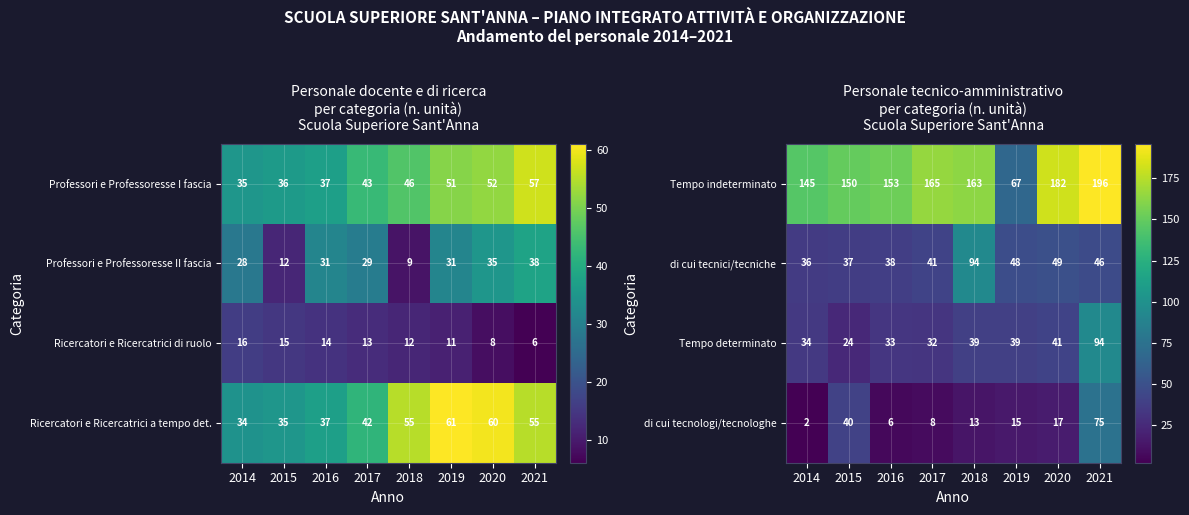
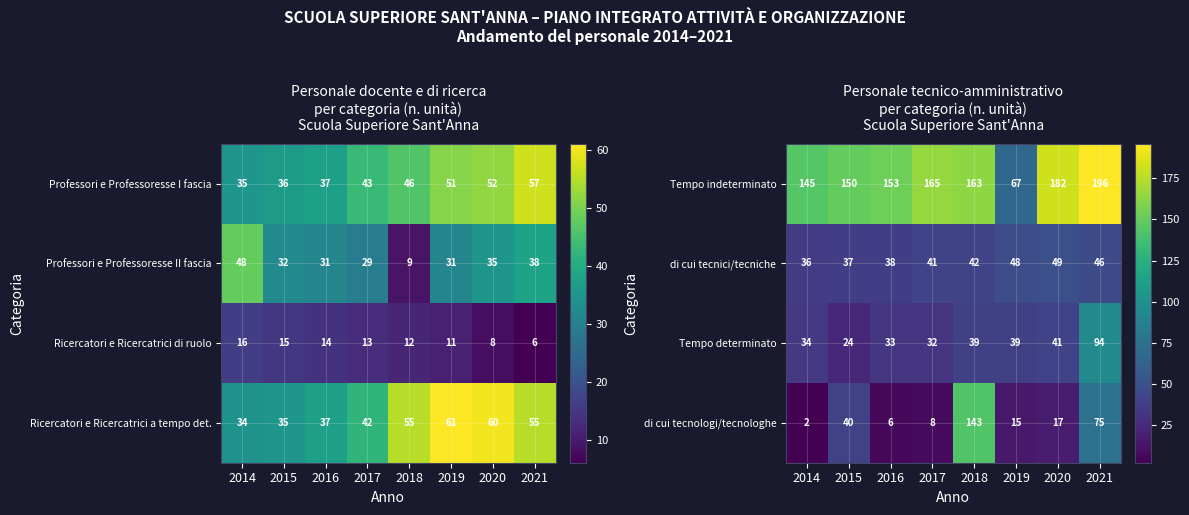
  {
    "Personale docente e di ricerca per categoria (n. unità) Scuola Superiore Sant'Anna": {
      "Professori e Professoresse I fascia": {
        "2014": 35,
        "2015": 36,
        "2016": 37,
        "2017": 43,
        "2018": 46,
        "2019": 51,
        "2020": 52,
        "2021": 57
      },
      "Professori e Professoresse II fascia": {
-       "2014": 28,
-       "2015": 12,
+       "2014": 48,
+       "2015": 32,
        "2016": 31,
        "2017": 29,
        "2018": 9,
        "2019": 31,
        "2020": 35,
        "2021": 38
      },
      "Ricercatori e Ricercatrici di ruolo": {
        "2014": 16,
        "2015": 15,
        "2016": 14,
        "2017": 13,
        "2018": 12,
        "2019": 11,
        "2020": 8,
        "2021": 6
      },
      "Ricercatori e Ricercatrici a tempo det.": {
        "2014": 34,
        "2015": 35,
        "2016": 37,
        "2017": 42,
        "2018": 55,
        "2019": 61,
        "2020": 60,
        "2021": 55
      }
    },
    "Personale tecnico-amministrativo per categoria (n. unità) Scuola Superiore Sant'Anna": {
      "Tempo indeterminato": {
        "2014": 145,
        "2015": 150,
        "2016": 153,
        "2017": 165,
        "2018": 163,
        "2019": 67,
        "2020": 182,
        "2021": 196
      },
      "di cui tecnici/tecniche": {
        "2014": 36,
        "2015": 37,
        "2016": 38,
        "2017": 41,
-       "2018": 94,
+       "2018": 42,
        "2019": 48,
        "2020": 49,
        "2021": 46
      },
      "Tempo determinato": {
        "2014": 34,
        "2015": 24,
        "2016": 33,
        "2017": 32,
        "2018": 39,
        "2019": 39,
        "2020": 41,
        "2021": 94
      },
      "di cui tecnologi/tecnologhe": {
        "2014": 2,
        "2015": 40,
        "2016": 6,
        "2017": 8,
-       "2018": 13,
+       "2018": 143,
        "2019": 15,
        "2020": 17,
        "2021": 75
      }
    }
  }
